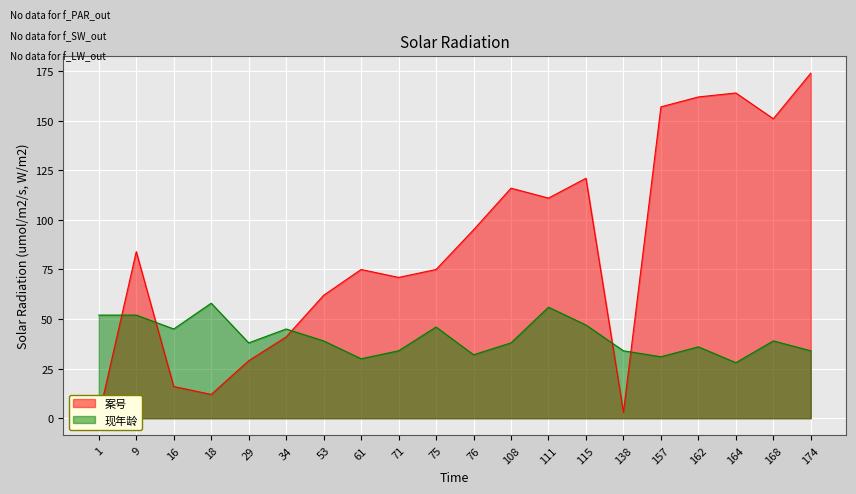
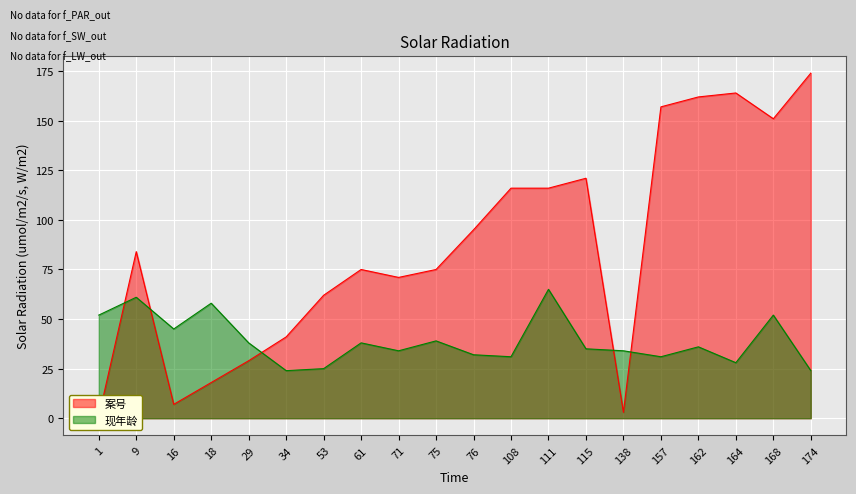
  {
    "案号": {
      "9": 84,
-     "16": 16,
-     "18": 12,
+     "16": 7,
+     "18": 18,
      "29": 29,
      "34": 41,
      "53": 62,
      "61": 75,
      "71": 71,
      "75": 75,
      "76": 95,
      "108": 116,
-     "111": 111,
+     "111": 116,
      "115": 121,
      "138": 3,
      "157": 157,
      "162": 162,
      "164": 164,
      "168": 151,
      "174": 174
    },
    "现年龄": {
      "1": 52,
-     "9": 52,
+     "9": 61,
      "16": 45,
      "18": 58,
      "29": 38,
-     "34": 45,
-     "53": 39,
-     "61": 30,
+     "34": 24,
+     "53": 25,
+     "61": 38,
      "71": 34,
-     "75": 46,
+     "75": 39,
      "76": 32,
-     "108": 38,
-     "111": 56,
-     "115": 47,
+     "108": 31,
+     "111": 65,
+     "115": 35,
      "138": 34,
      "157": 31,
      "162": 36,
      "164": 28,
-     "168": 39,
-     "174": 34
+     "168": 52,
+     "174": 24
    }
  }
